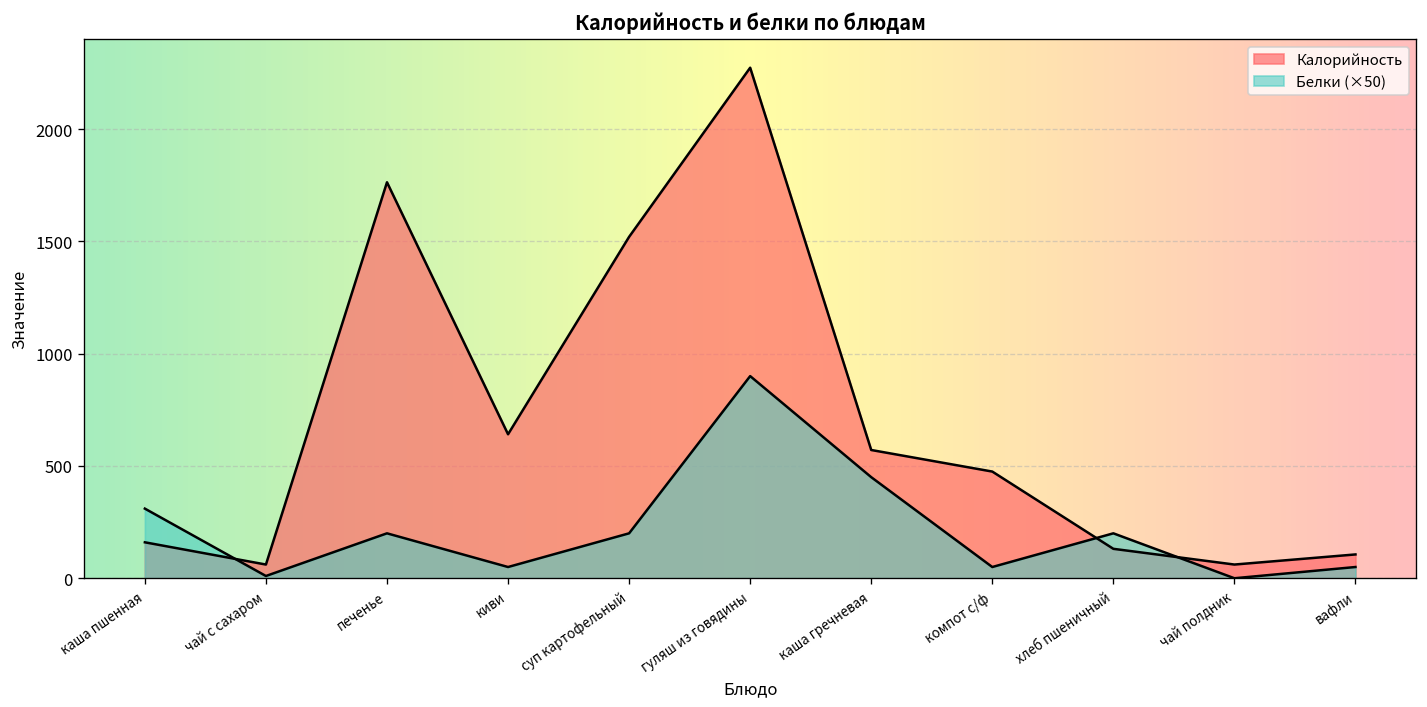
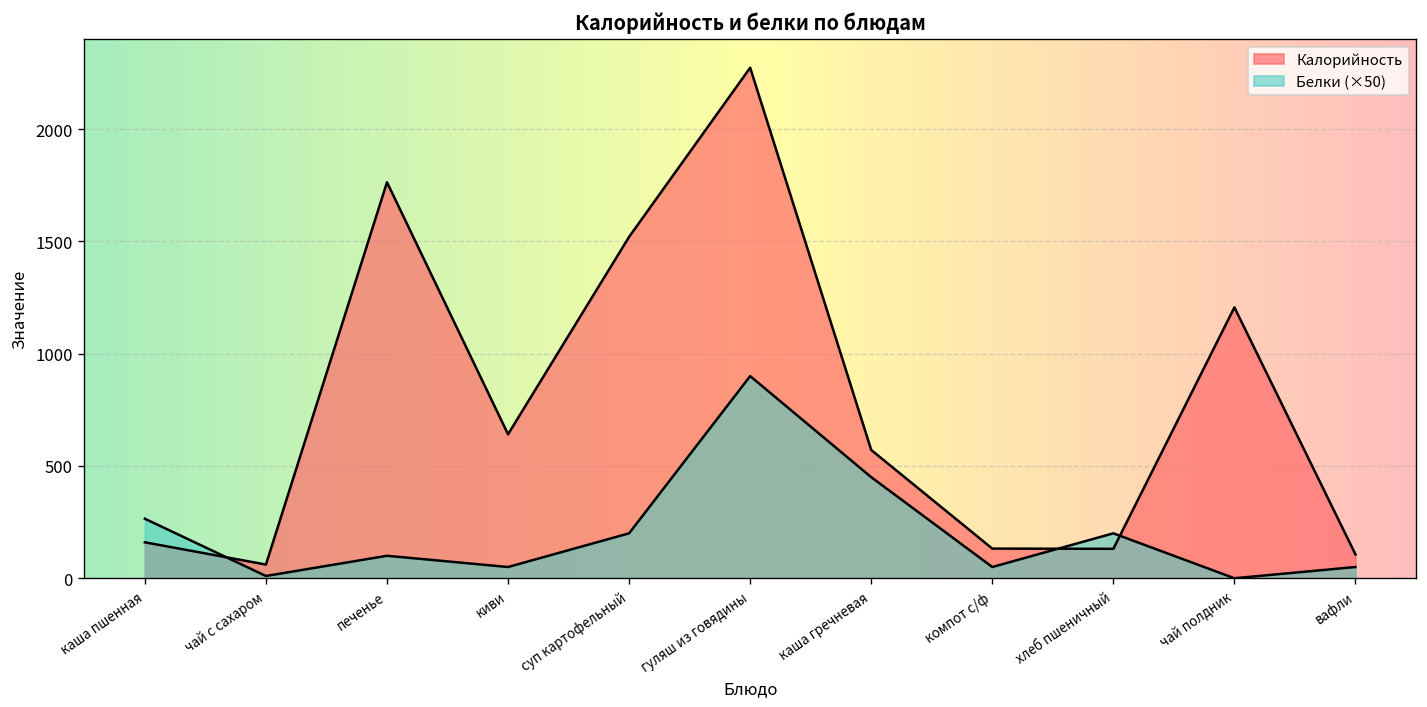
  {
    "Калорийность": {
      "каша пшенная": 160,
      "чай с сахаром": 60,
      "печенье": 1760,
      "киви": 640,
      "суп картофельный": 1520,
      "гуляш из говядины": 2270,
      "каша гречневая": 570,
-     "компот с/ф": 480,
+     "компот с/ф": 130,
      "хлеб пшеничный": 130,
-     "чай полдник": 60,
+     "чай полдник": 1210,
      "вафли": 110
    },
    "Белки (×50)": {
-     "каша пшенная": 310,
+     "каша пшенная": 270,
      "чай с сахаром": 10,
-     "печенье": 200,
+     "печенье": 100,
      "киви": 50,
      "суп картофельный": 200,
      "гуляш из говядины": 900,
      "каша гречневая": 450,
      "компот с/ф": 50,
      "хлеб пшеничный": 200,
      "чай полдник": 0,
      "вафли": 50
    }
  }
